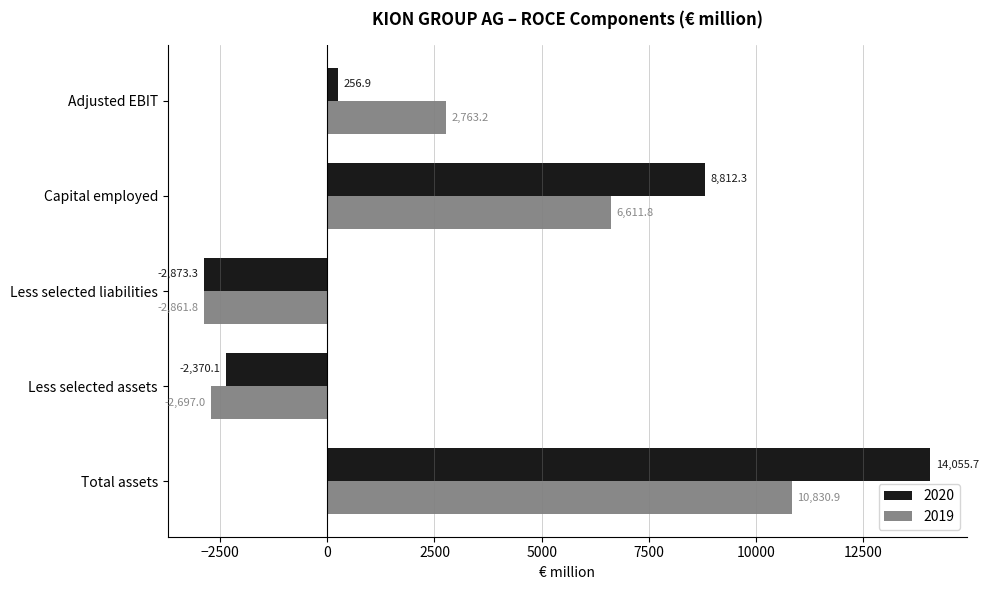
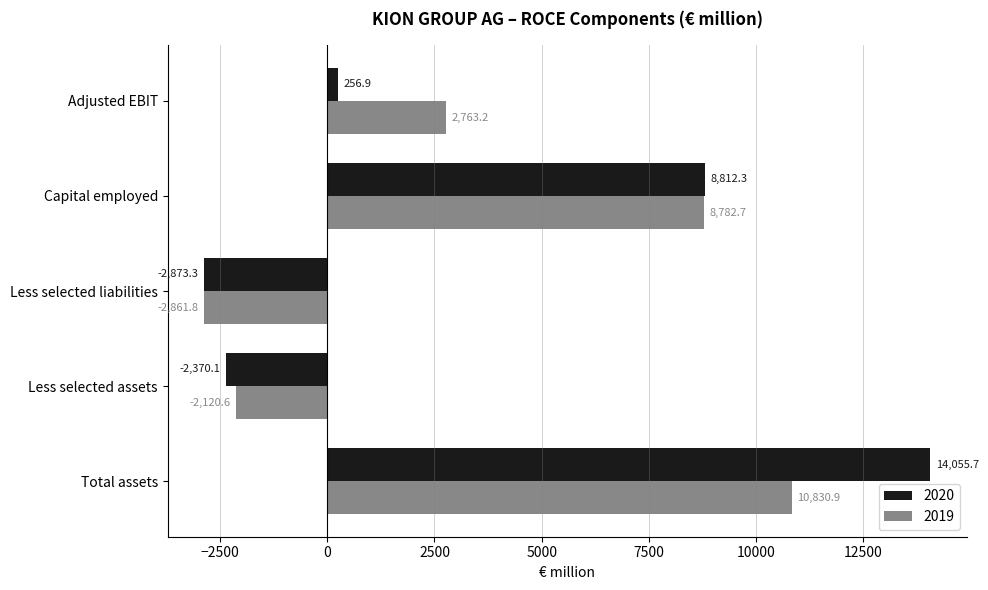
  {
    "2020": {
      "Adjusted EBIT": "256.9",
      "Capital employed": "8,812.3",
      "Less selected liabilities": "-2,873.3",
      "Less selected assets": "-2,370.1",
      "Total assets": "14,055.7"
    },
    "2019": {
      "Adjusted EBIT": "2,763.2",
-     "Capital employed": "6,611.8",
+     "Capital employed": "8,782.7",
      "Less selected liabilities": "-2,861.8",
-     "Less selected assets": "-2,697.0",
+     "Less selected assets": "-2,120.6",
      "Total assets": "10,830.9"
    }
  }
